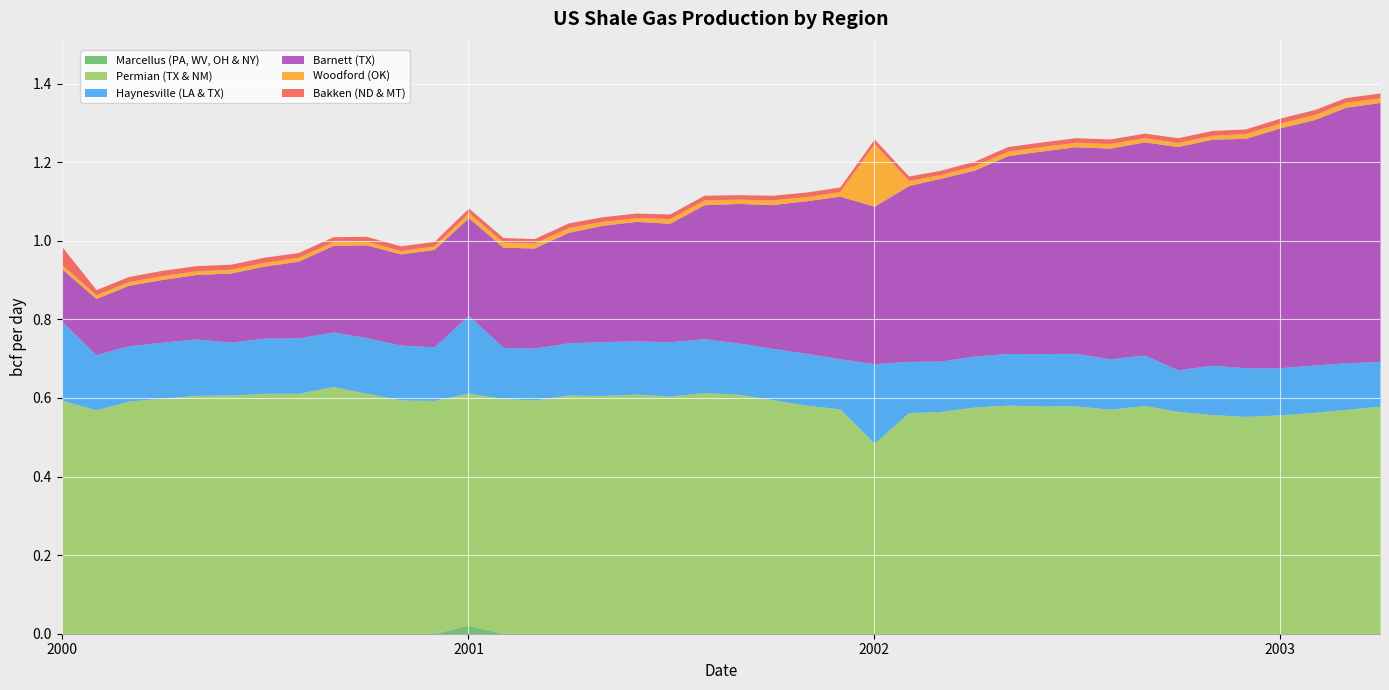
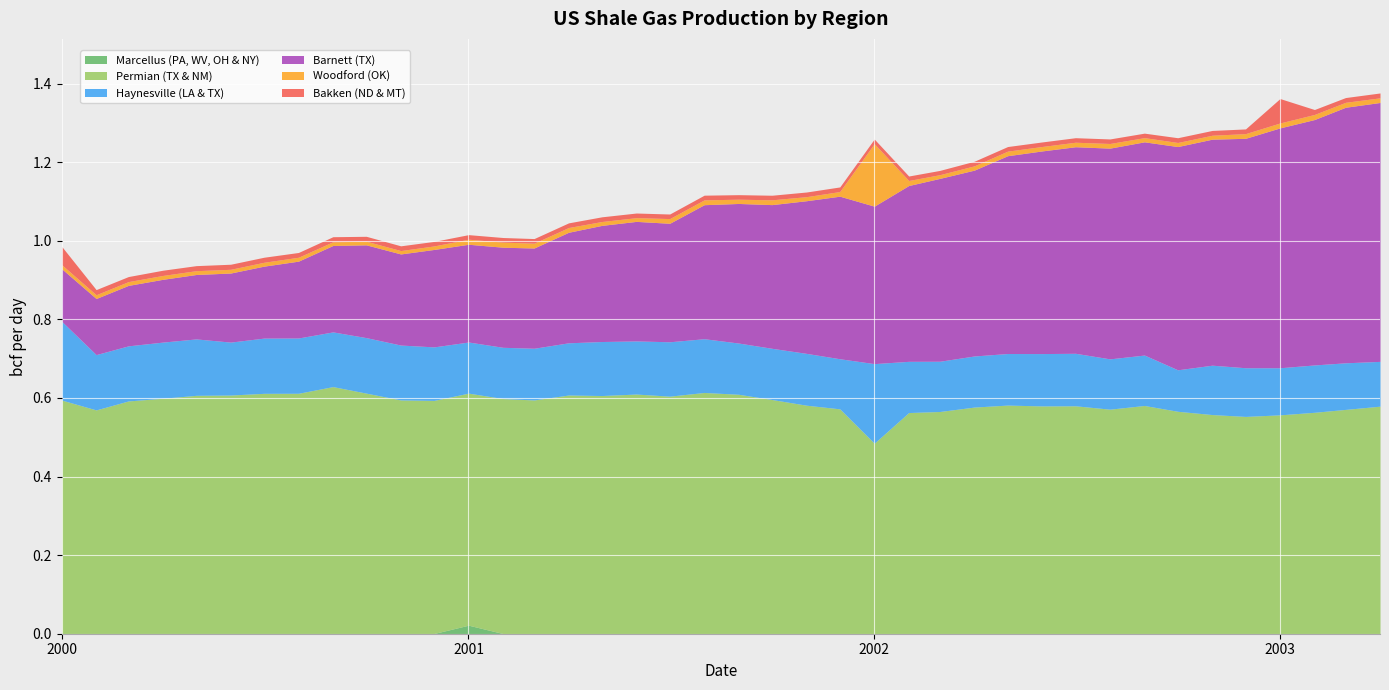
  {
    "Marcellus (PA, WV, OH & NY)": {
      "2001": 0.02
    },
    "Permian (TX & NM)": {
      "2000": 0.59,
      "2001": 0.59,
      "2002": 0.48,
      "2003": 0.56
    },
    "Haynesville (LA & TX)": {
      "2000": 0.20,
-     "2001": 0.20,
+     "2001": 0.13,
      "2002": 0.20,
      "2003": 0.12
    },
    "Barnett (TX)": {
      "2000": 0.13,
      "2001": 0.25,
      "2002": 0.40,
      "2003": 0.61
    },
    "Woodford (OK)": {
      "2000": 0.01,
      "2001": 0.01,
      "2002": 0.16,
      "2003": 0.01
    },
    "Bakken (ND & MT)": {
      "2000": 0.05,
      "2001": 0.01,
      "2002": 0.01,
-     "2003": 0.01
+     "2003": 0.06
    }
  }
